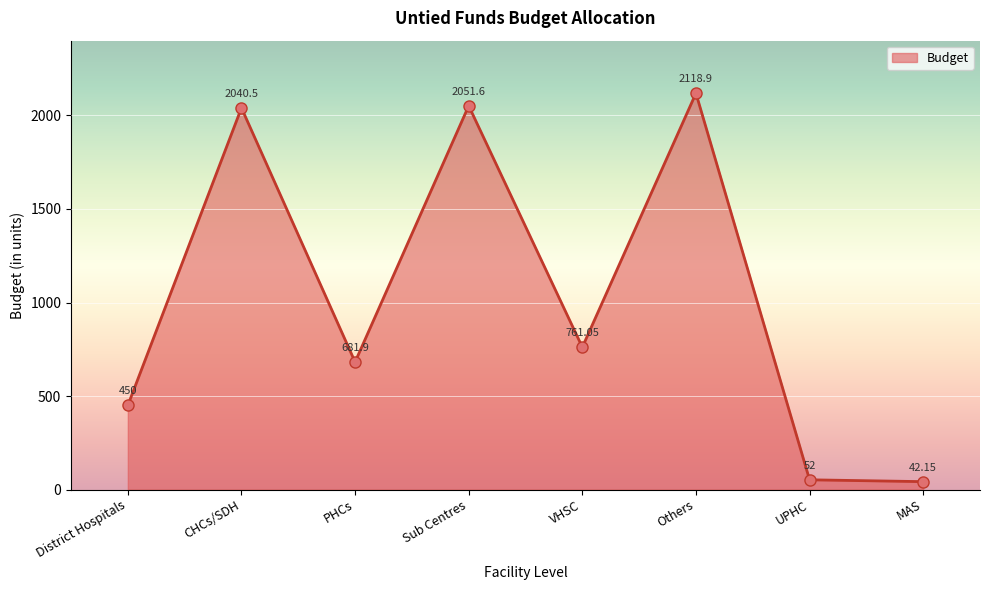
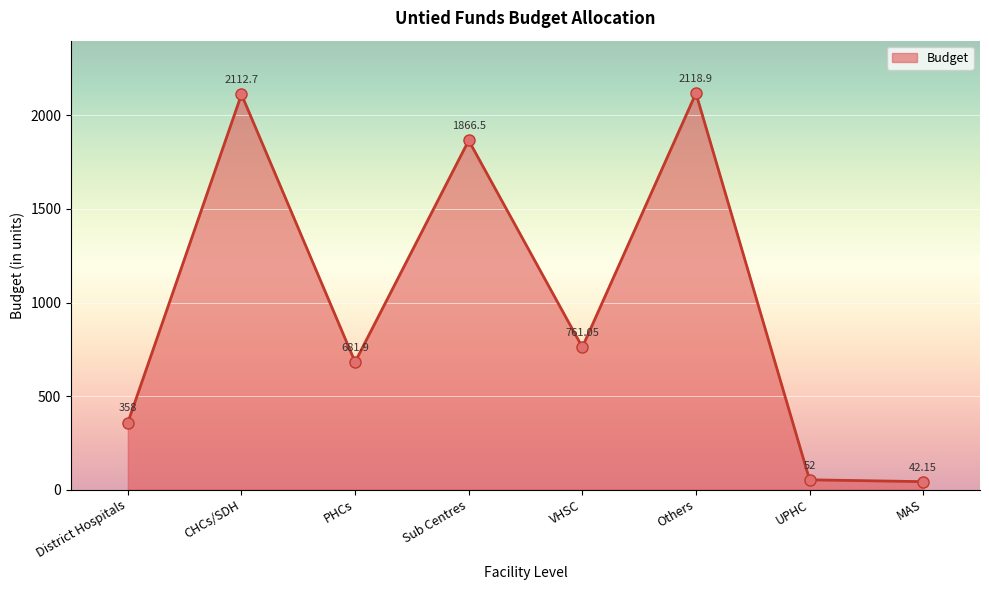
  {
-   "District Hospitals": 450,
-   "CHCs/SDH": 2040.5,
+   "District Hospitals": 358,
+   "CHCs/SDH": 2112.7,
    "PHCs": 681.9,
-   "Sub Centres": 2051.6,
+   "Sub Centres": 1866.5,
    "VHSC": 761.05,
    "Others": 2118.9,
    "UPHC": 52,
    "MAS": 42.15
  }
